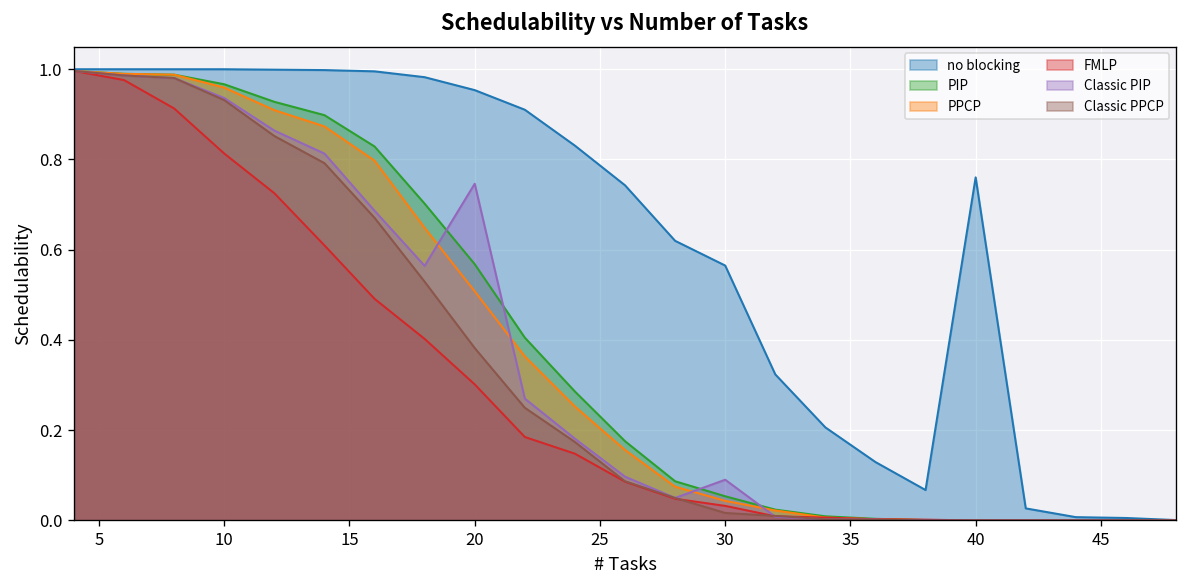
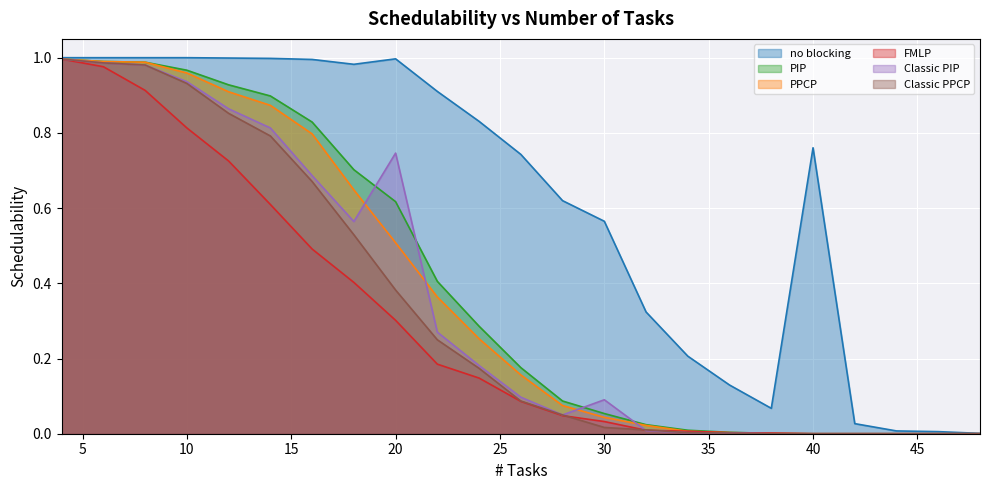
  {
    "no blocking": {
      "10": 1.00,
-     "20": 0.95,
+     "20": 1.00,
      "30": 0.57,
      "40": 0.76
    },
    "PIP": {
      "10": 0.97,
-     "20": 0.57,
+     "20": 0.62,
      "30": 0.05
    },
    "Classic PIP": {
      "20": 0.75,
      "30": 0.09
    }
  }
